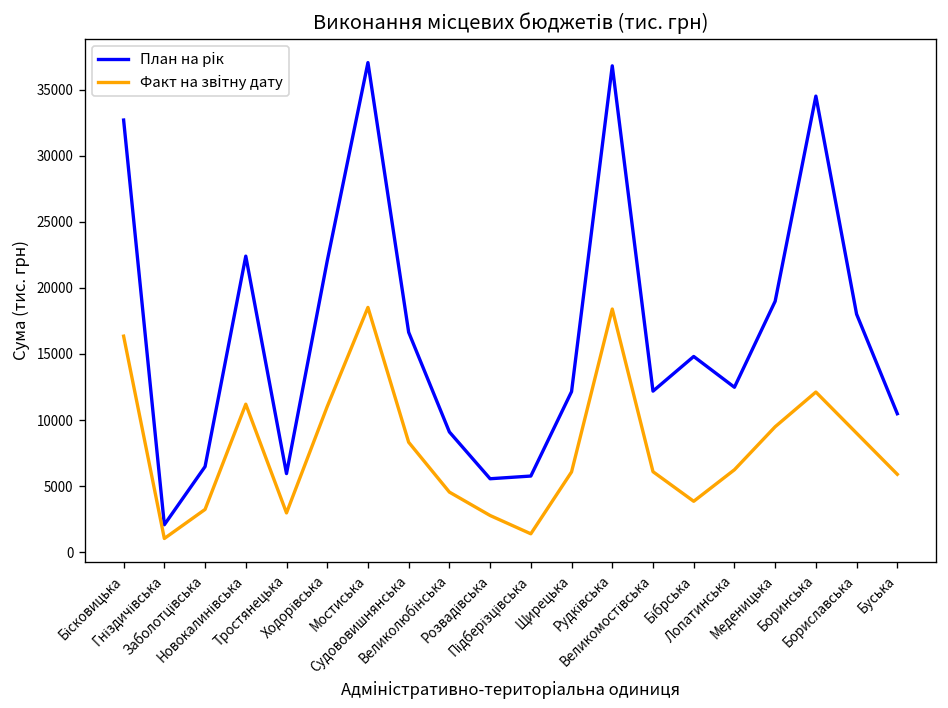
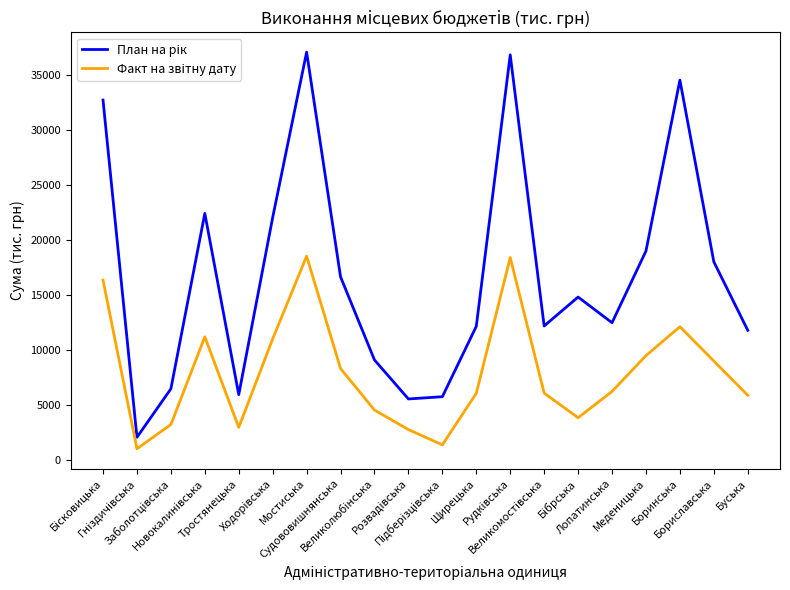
  {
    "План на рік": {
      "Бісковицька": 32700,
      "Гніздичівська": 2100,
      "Заболотцівська": 6500,
      "Новокалинівська": 22400,
      "Тростянецька": 5900,
      "Ходорівська": 22000,
      "Мостиська": 37000,
      "Судововишнянська": 16600,
      "Великолюбінська": 9100,
      "Розвадівська": 5600,
      "Підберізцівська": 5800,
      "Щирецька": 12100,
      "Рудківська": 36800,
      "Великомостівська": 12200,
      "Бібрська": 14800,
      "Лопатинська": 12500,
      "Меденицька": 19000,
      "Боринська": 34500,
      "Бориславська": 18000,
-     "Буська": 10500
+     "Буська": 11800
    },
    "Факт на звітну дату": {
      "Бісковицька": 16300,
      "Гніздичівська": 1000,
      "Заболотцівська": 3200,
      "Новокалинівська": 11200,
      "Тростянецька": 3000,
      "Ходорівська": 11000,
      "Мостиська": 18500,
      "Судововишнянська": 8300,
      "Великолюбінська": 4500,
      "Розвадівська": 2800,
      "Підберізцівська": 1400,
      "Щирецька": 6100,
      "Рудківська": 18400,
      "Великомостівська": 6100,
      "Бібрська": 3900,
      "Лопатинська": 6200,
      "Меденицька": 9500,
      "Боринська": 12100,
      "Бориславська": 9000,
      "Буська": 5900
    }
  }
